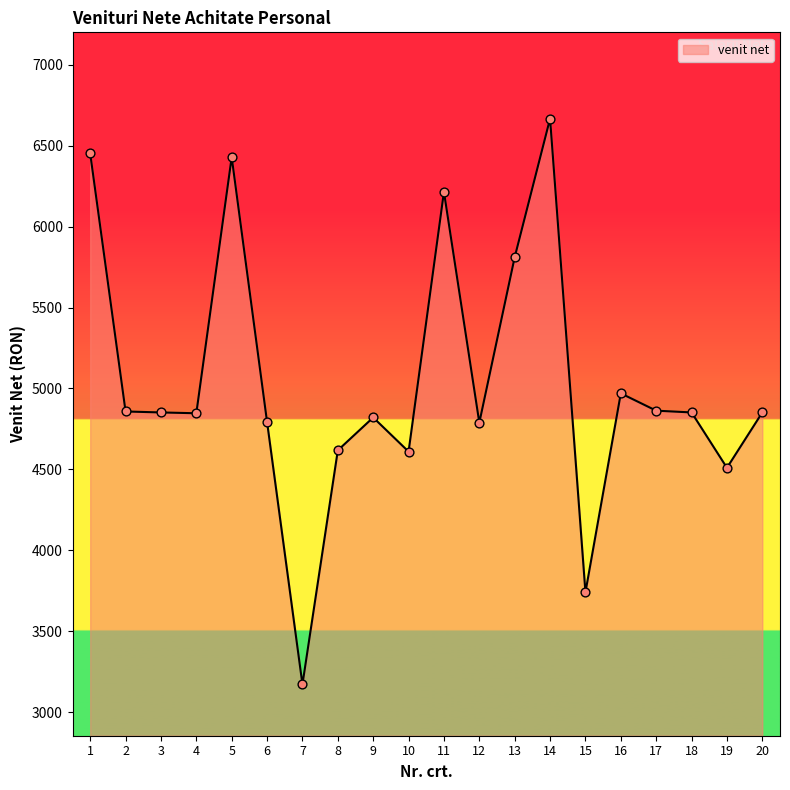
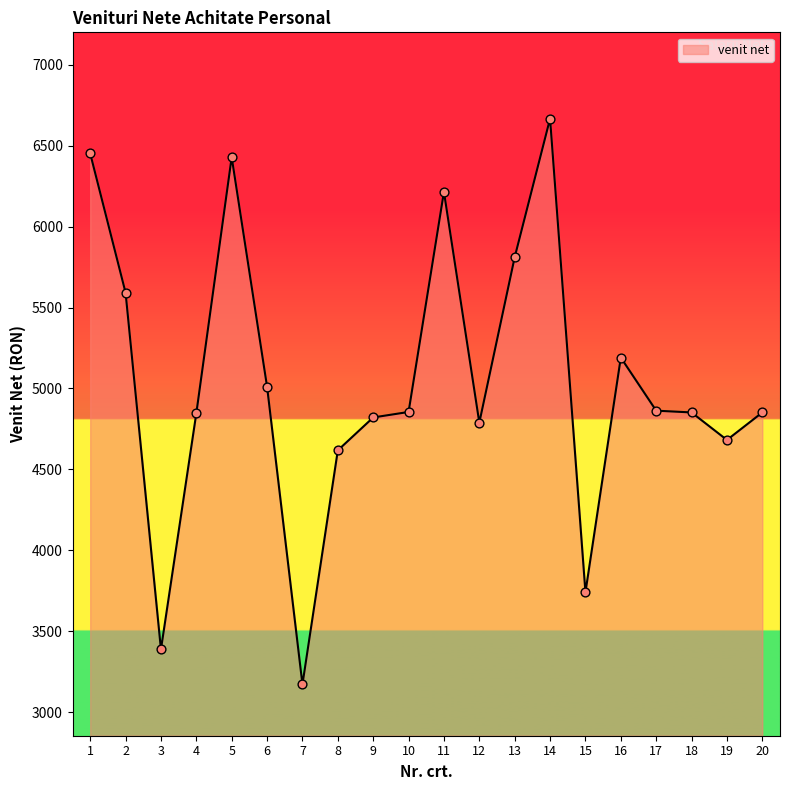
  {
    "1": 6450,
-   "2": 4860,
-   "3": 4850,
+   "2": 5590,
+   "3": 3390,
    "4": 4850,
    "5": 6430,
-   "6": 4790,
+   "6": 5010,
    "7": 3170,
    "8": 4620,
    "9": 4820,
-   "10": 4610,
+   "10": 4860,
    "11": 6220,
    "12": 4790,
    "13": 5810,
    "14": 6670,
    "15": 3740,
-   "16": 4970,
+   "16": 5190,
    "17": 4860,
    "18": 4850,
-   "19": 4510,
+   "19": 4680,
    "20": 4850
  }
